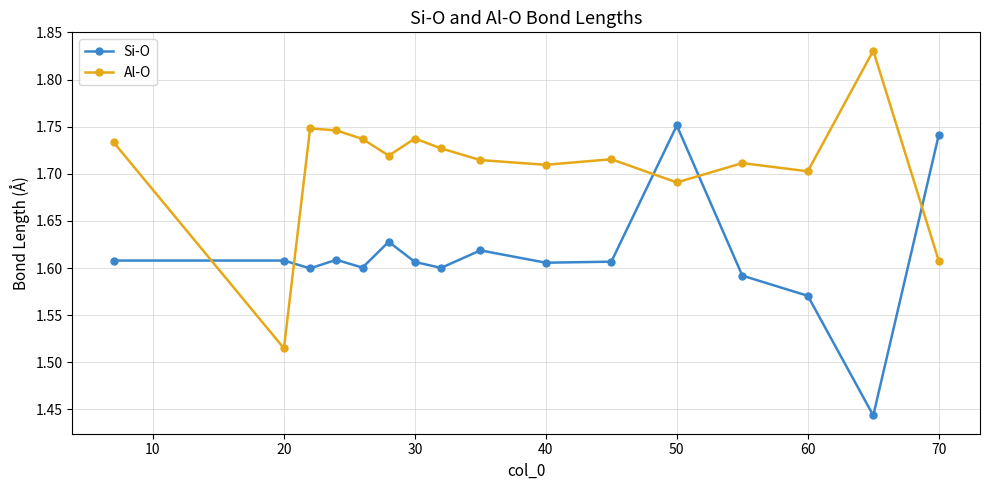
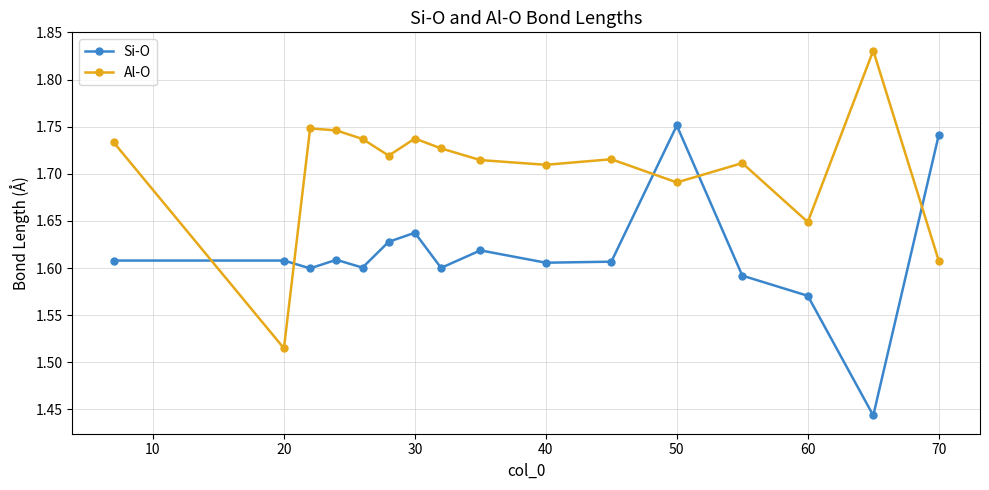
  {
    "Si-O": {
      "20": 1.61,
-     "30": 1.61,
+     "30": 1.64,
      "40": 1.61,
      "50": 1.75,
      "60": 1.57,
      "70": 1.74
    },
    "Al-O": {
      "20": 1.51,
      "30": 1.74,
      "40": 1.71,
      "50": 1.69,
-     "60": 1.70,
+     "60": 1.65,
      "70": 1.61
    }
  }
